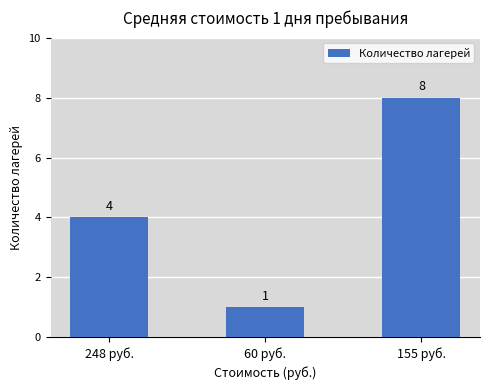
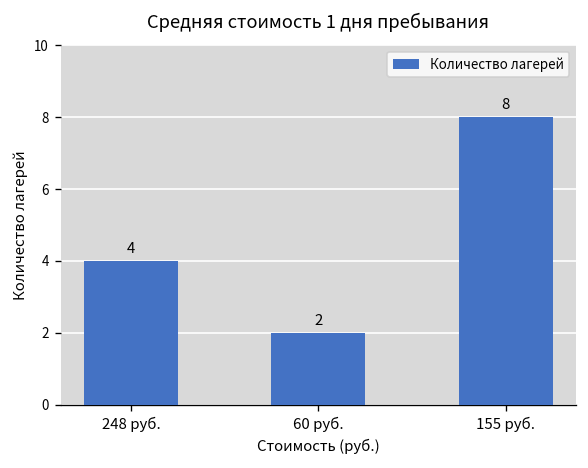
  {
    "248 руб.": 4,
-   "60 руб.": 1,
+   "60 руб.": 2,
    "155 руб.": 8
  }
